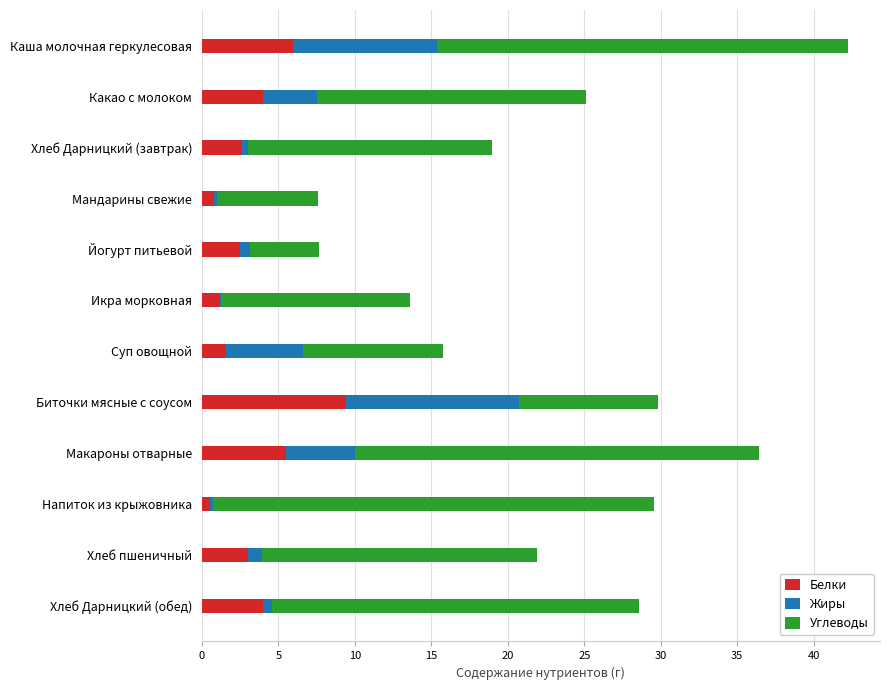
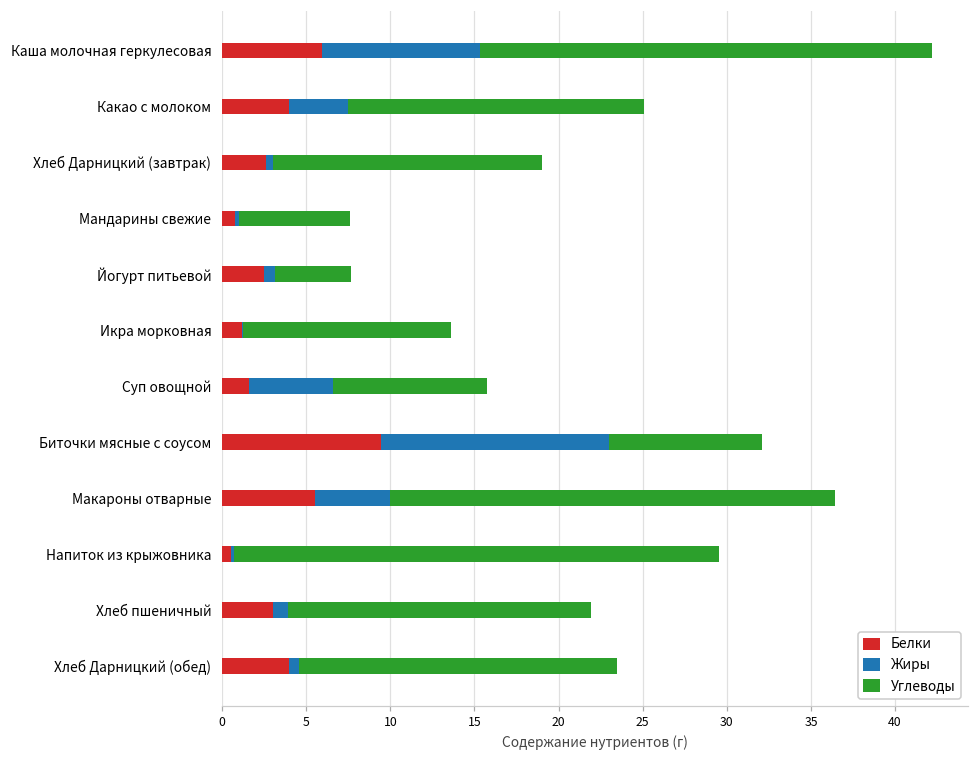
  {
    "Белки": {
      "Каша молочная геркулесовая": 5.9,
      "Какао с молоком": 4.0,
      "Хлеб Дарницкий (завтрак)": 2.6,
      "Мандарины свежие": 0.8,
      "Йогурт питьевой": 2.5,
      "Икра морковная": 1.2,
      "Суп овощной": 1.6,
      "Биточки мясные с соусом": 9.4,
      "Макароны отварные": 5.5,
      "Напиток из крыжовника": 0.5,
      "Хлеб пшеничный": 3.0,
      "Хлеб Дарницкий (обед)": 4.0
    },
    "Жиры": {
      "Каша молочная геркулесовая": 9.4,
      "Какао с молоком": 3.5,
      "Хлеб Дарницкий (завтрак)": 0.4,
      "Мандарины свежие": 0.2,
      "Йогурт питьевой": 0.6,
      "Суп овощной": 5.0,
-     "Биточки мясные с соусом": 11.3,
+     "Биточки мясные с соусом": 13.6,
      "Макароны отварные": 4.5,
      "Напиток из крыжовника": 0.2,
      "Хлеб пшеничный": 0.9,
      "Хлеб Дарницкий (обед)": 0.6
    },
    "Углеводы": {
      "Каша молочная геркулесовая": 26.9,
      "Какао с молоком": 17.6,
      "Хлеб Дарницкий (завтрак)": 16.0,
      "Мандарины свежие": 6.6,
      "Йогурт питьевой": 4.5,
      "Икра морковная": 12.3,
      "Суп овощной": 9.2,
      "Биточки мясные с соусом": 9.1,
      "Макароны отварные": 26.4,
      "Напиток из крыжовника": 28.9,
      "Хлеб пшеничный": 18.0,
-     "Хлеб Дарницкий (обед)": 24.0
+     "Хлеб Дарницкий (обед)": 18.9
    }
  }
